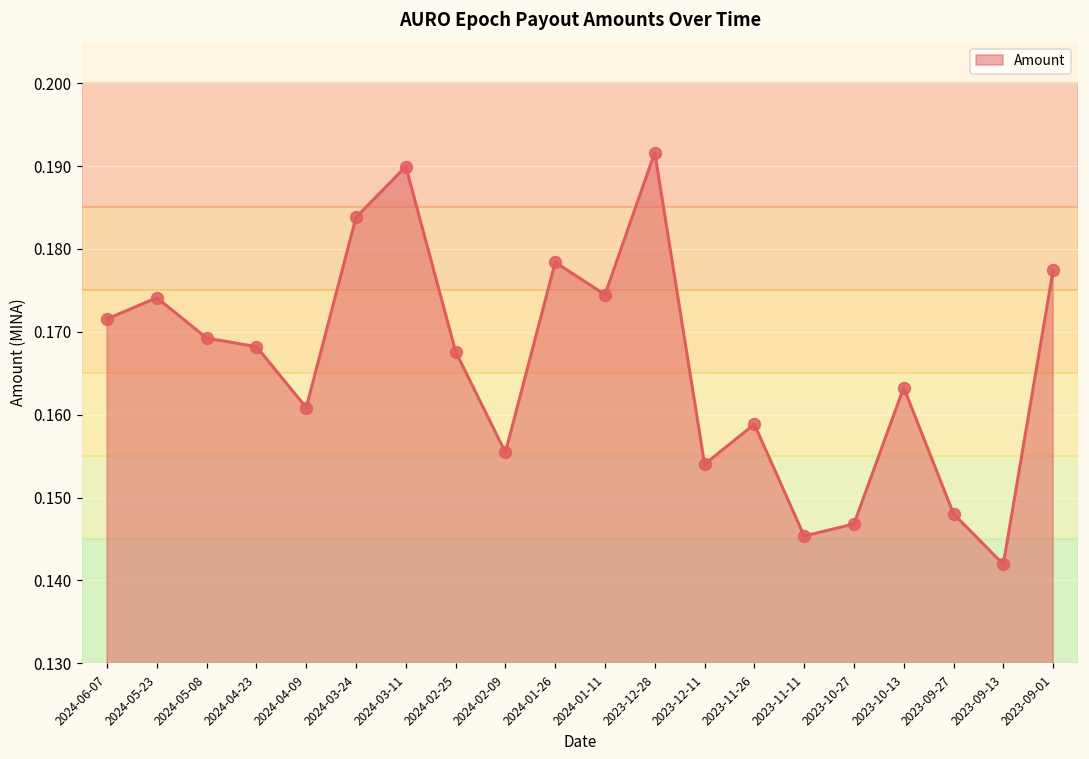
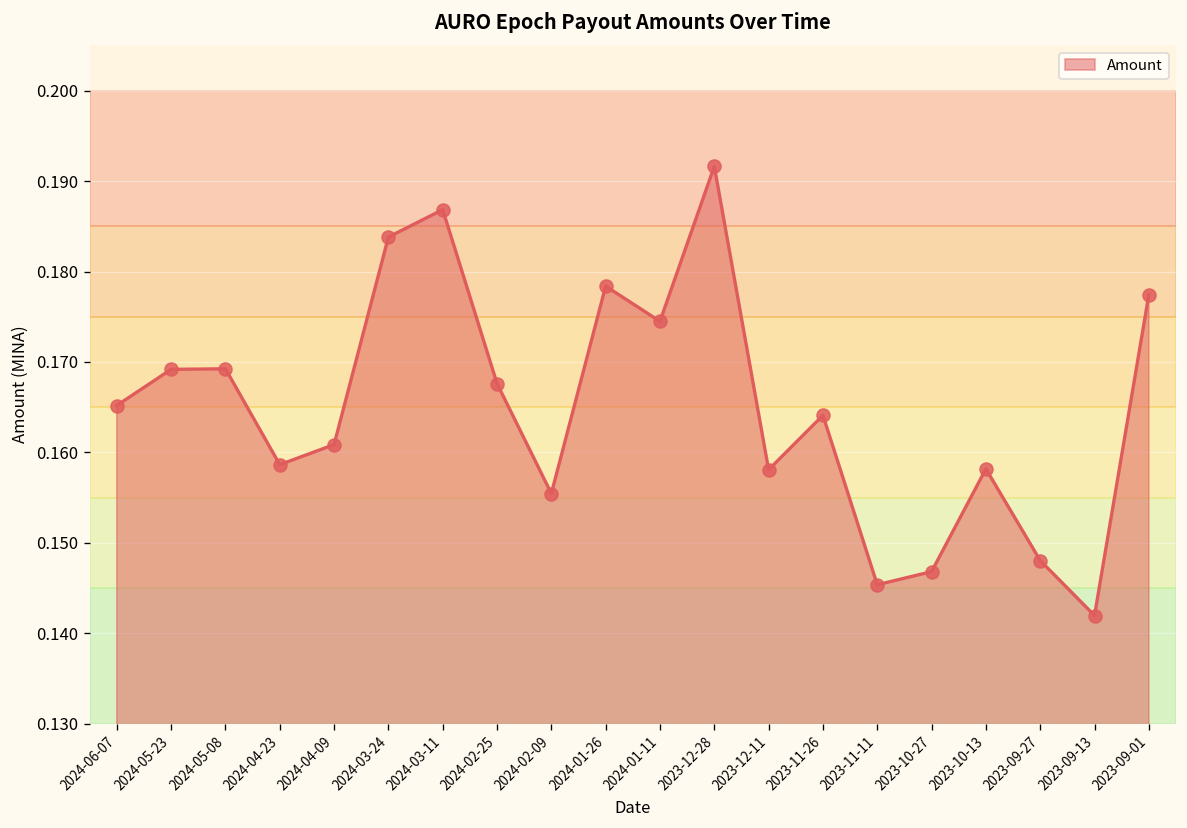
  {
-   "2024-06-07": 0.172,
-   "2024-05-23": 0.174,
+   "2024-06-07": 0.165,
+   "2024-05-23": 0.169,
    "2024-05-08": 0.169,
-   "2024-04-23": 0.168,
+   "2024-04-23": 0.159,
    "2024-04-09": 0.161,
    "2024-03-24": 0.184,
-   "2024-03-11": 0.190,
+   "2024-03-11": 0.187,
    "2024-02-25": 0.168,
    "2024-02-09": 0.155,
    "2024-01-26": 0.178,
    "2024-01-11": 0.174,
    "2023-12-28": 0.192,
-   "2023-12-11": 0.154,
-   "2023-11-26": 0.159,
+   "2023-12-11": 0.158,
+   "2023-11-26": 0.164,
    "2023-11-11": 0.145,
    "2023-10-27": 0.147,
-   "2023-10-13": 0.163,
+   "2023-10-13": 0.158,
    "2023-09-27": 0.148,
    "2023-09-13": 0.142,
    "2023-09-01": 0.177
  }
